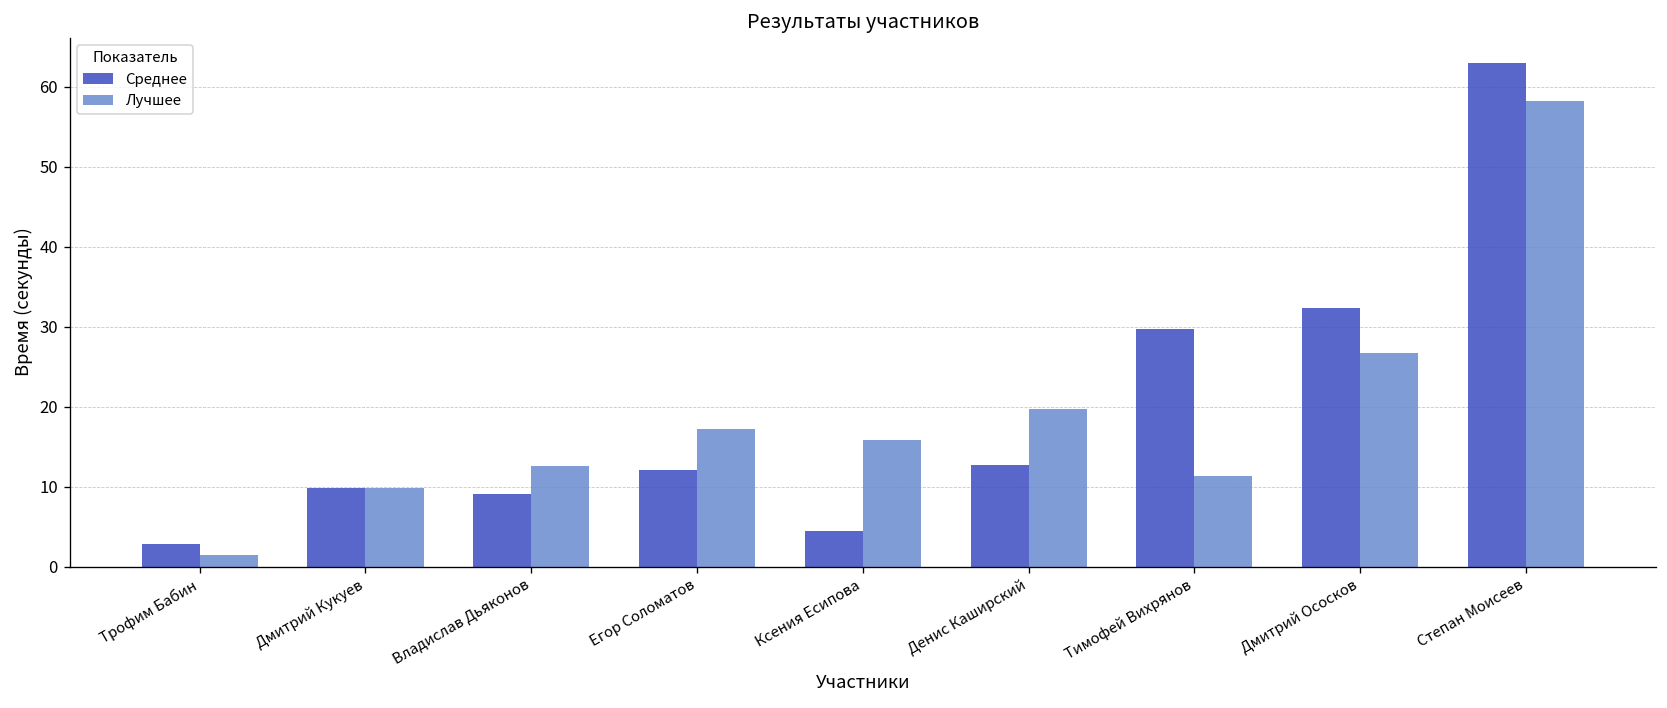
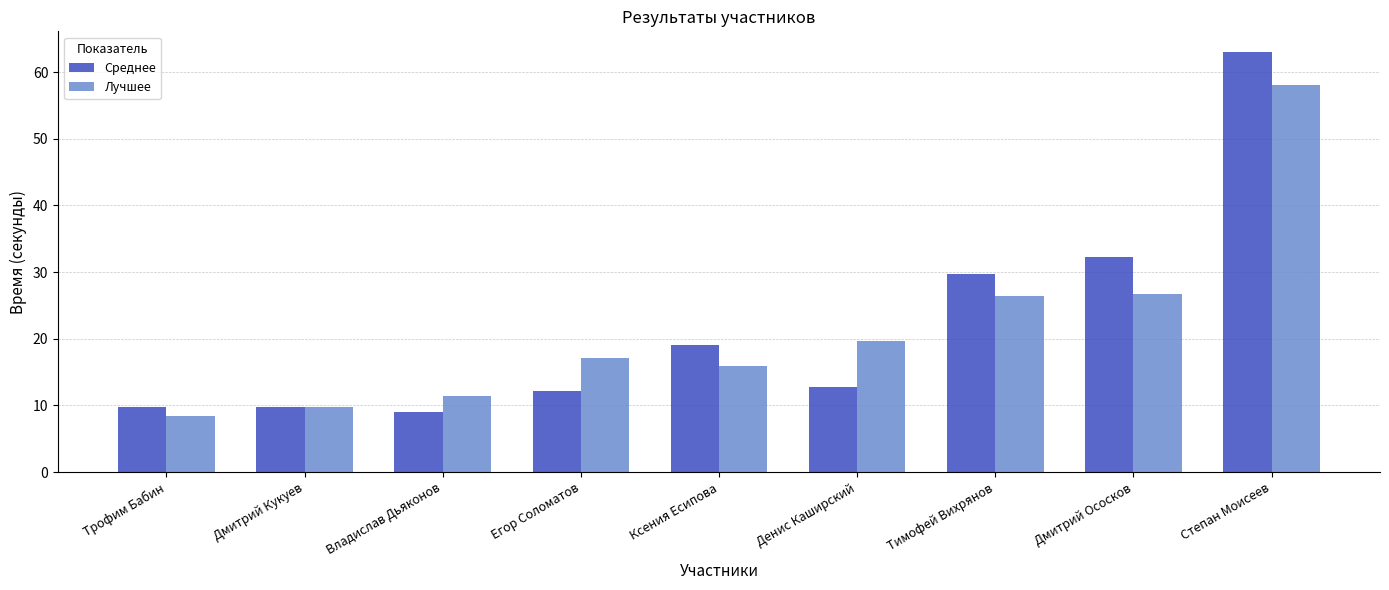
  {
    "Среднее": {
-     "Трофим Бабин": 3,
+     "Трофим Бабин": 10,
      "Дмитрий Кукуев": 10,
      "Владислав Дьяконов": 9,
      "Егор Соломатов": 12,
-     "Ксения Есипова": 4,
+     "Ксения Есипова": 19,
      "Денис Каширский": 13,
      "Тимофей Вихрянов": 30,
      "Дмитрий Ососков": 32,
      "Степан Моисеев": 63
    },
    "Лучшее": {
-     "Трофим Бабин": 1,
+     "Трофим Бабин": 8,
      "Дмитрий Кукуев": 10,
-     "Владислав Дьяконов": 13,
+     "Владислав Дьяконов": 11,
      "Егор Соломатов": 17,
      "Ксения Есипова": 16,
      "Денис Каширский": 20,
-     "Тимофей Вихрянов": 11,
+     "Тимофей Вихрянов": 26,
      "Дмитрий Ососков": 27,
      "Степан Моисеев": 58
    }
  }
